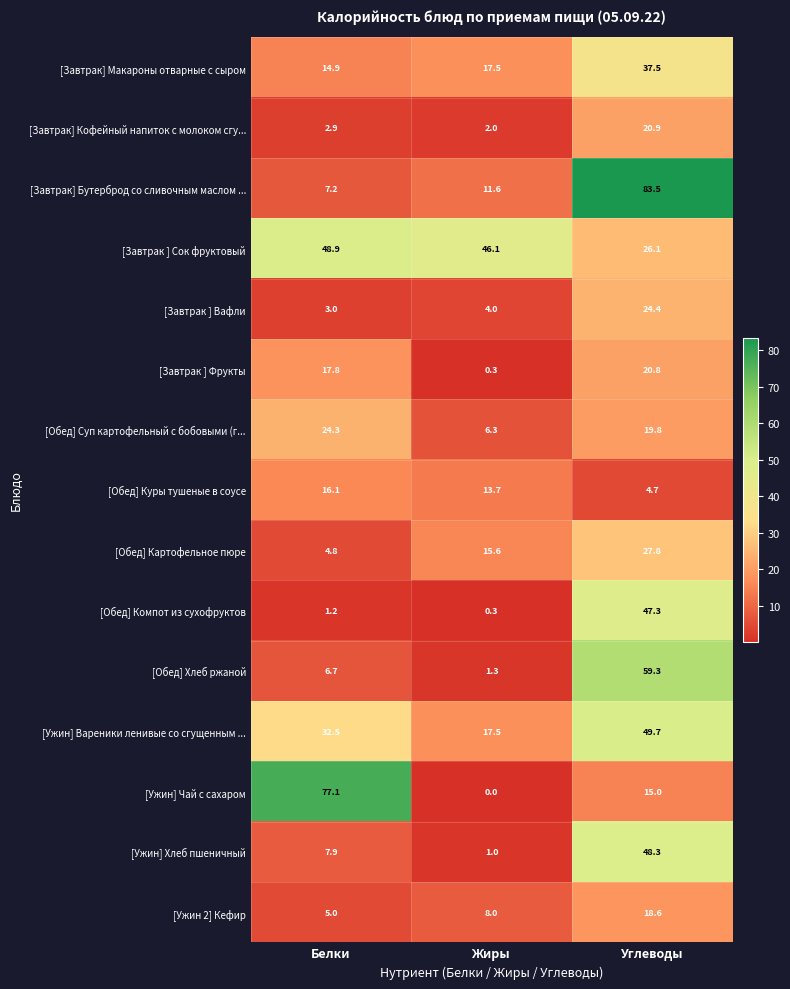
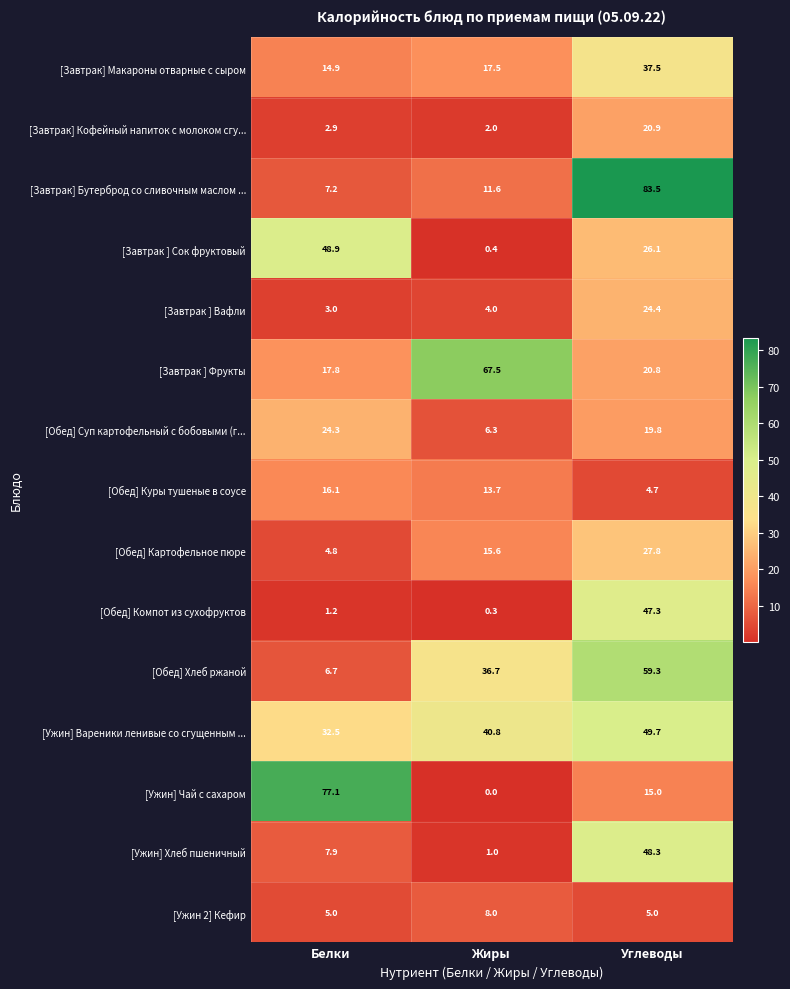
  {
    "[Завтрак] Макароны отварные с сыром": {
      "Белки": 14.9,
      "Жиры": 17.5,
      "Углеводы": 37.5
    },
    "[Завтрак] Кофейный напиток с молоком сгу...": {
      "Белки": 2.9,
      "Жиры": 2.0,
      "Углеводы": 20.9
    },
    "[Завтрак] Бутерброд со сливочным маслом ...": {
      "Белки": 7.2,
      "Жиры": 11.6,
      "Углеводы": 83.5
    },
    "[Завтрак ] Сок фруктовый": {
      "Белки": 48.9,
-     "Жиры": 46.1,
+     "Жиры": 0.4,
      "Углеводы": 26.1
    },
    "[Завтрак ] Вафли": {
      "Белки": 3.0,
      "Жиры": 4.0,
      "Углеводы": 24.4
    },
    "[Завтрак ] Фрукты": {
      "Белки": 17.8,
-     "Жиры": 0.3,
+     "Жиры": 67.5,
      "Углеводы": 20.8
    },
    "[Обед] Суп картофельный с бобовыми (г...": {
      "Белки": 24.3,
      "Жиры": 6.3,
      "Углеводы": 19.8
    },
    "[Обед] Куры тушеные в соусе": {
      "Белки": 16.1,
      "Жиры": 13.7,
      "Углеводы": 4.7
    },
    "[Обед] Картофельное пюре": {
      "Белки": 4.8,
      "Жиры": 15.6,
      "Углеводы": 27.8
    },
    "[Обед] Компот из сухофруктов": {
      "Белки": 1.2,
      "Жиры": 0.3,
      "Углеводы": 47.3
    },
    "[Обед] Хлеб ржаной": {
      "Белки": 6.7,
-     "Жиры": 1.3,
+     "Жиры": 36.7,
      "Углеводы": 59.3
    },
    "[Ужин] Вареники ленивые со сгущенным ...": {
      "Белки": 32.5,
-     "Жиры": 17.5,
+     "Жиры": 40.8,
      "Углеводы": 49.7
    },
    "[Ужин] Чай с сахаром": {
      "Белки": 77.1,
      "Жиры": 0.0,
      "Углеводы": 15.0
    },
    "[Ужин] Хлеб пшеничный": {
      "Белки": 7.9,
      "Жиры": 1.0,
      "Углеводы": 48.3
    },
    "[Ужин 2] Кефир": {
      "Белки": 5.0,
      "Жиры": 8.0,
-     "Углеводы": 18.6
+     "Углеводы": 5.0
    }
  }
